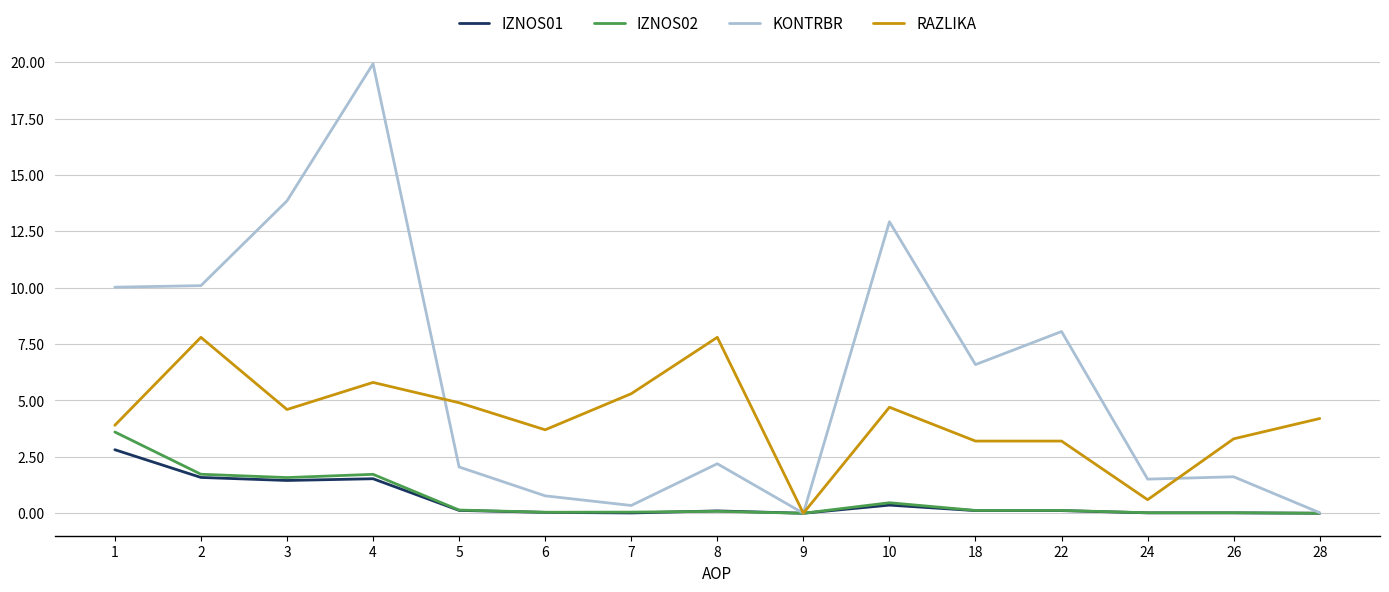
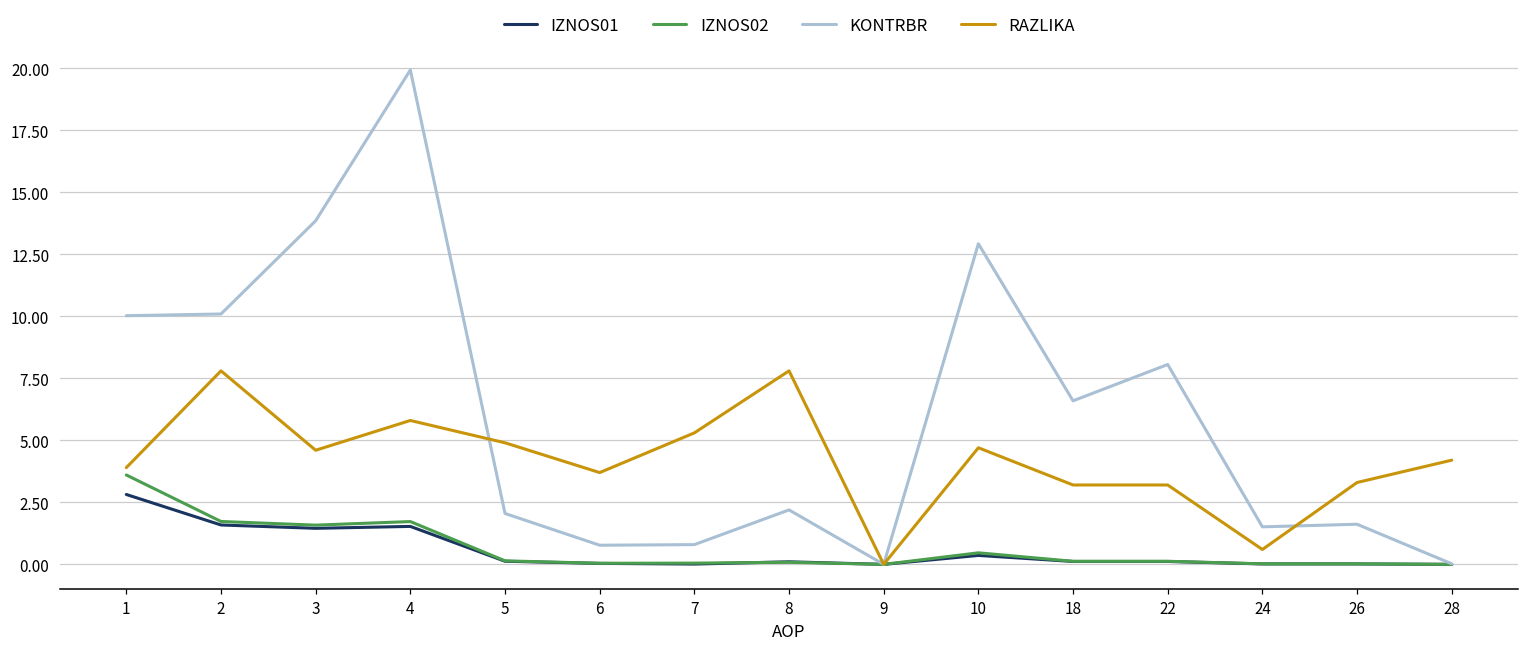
  {
    "IZNOS01": {
      "1": 2.8,
      "2": 1.6,
      "3": 1.5,
      "4": 1.5
    },
    "IZNOS02": {
      "1": 3.6,
      "2": 1.7,
      "3": 1.6,
      "4": 1.7
    },
    "KONTRBR": {
      "1": 10.0,
      "2": 10.1,
      "3": 13.8,
      "4": 19.9,
      "5": 2.1,
      "6": 0.8,
-     "7": 0.3,
+     "7": 0.8,
      "8": 2.2,
      "10": 12.9,
      "18": 6.6,
      "22": 8.1,
      "24": 1.5,
      "26": 1.6
    },
    "RAZLIKA": {
      "1": 3.9,
      "2": 7.8,
      "3": 4.6,
      "4": 5.8,
      "5": 4.9,
      "6": 3.7,
      "7": 5.3,
      "8": 7.8,
      "10": 4.7,
      "18": 3.2,
      "22": 3.2,
      "24": 0.6,
      "26": 3.3,
      "28": 4.2
    }
  }
